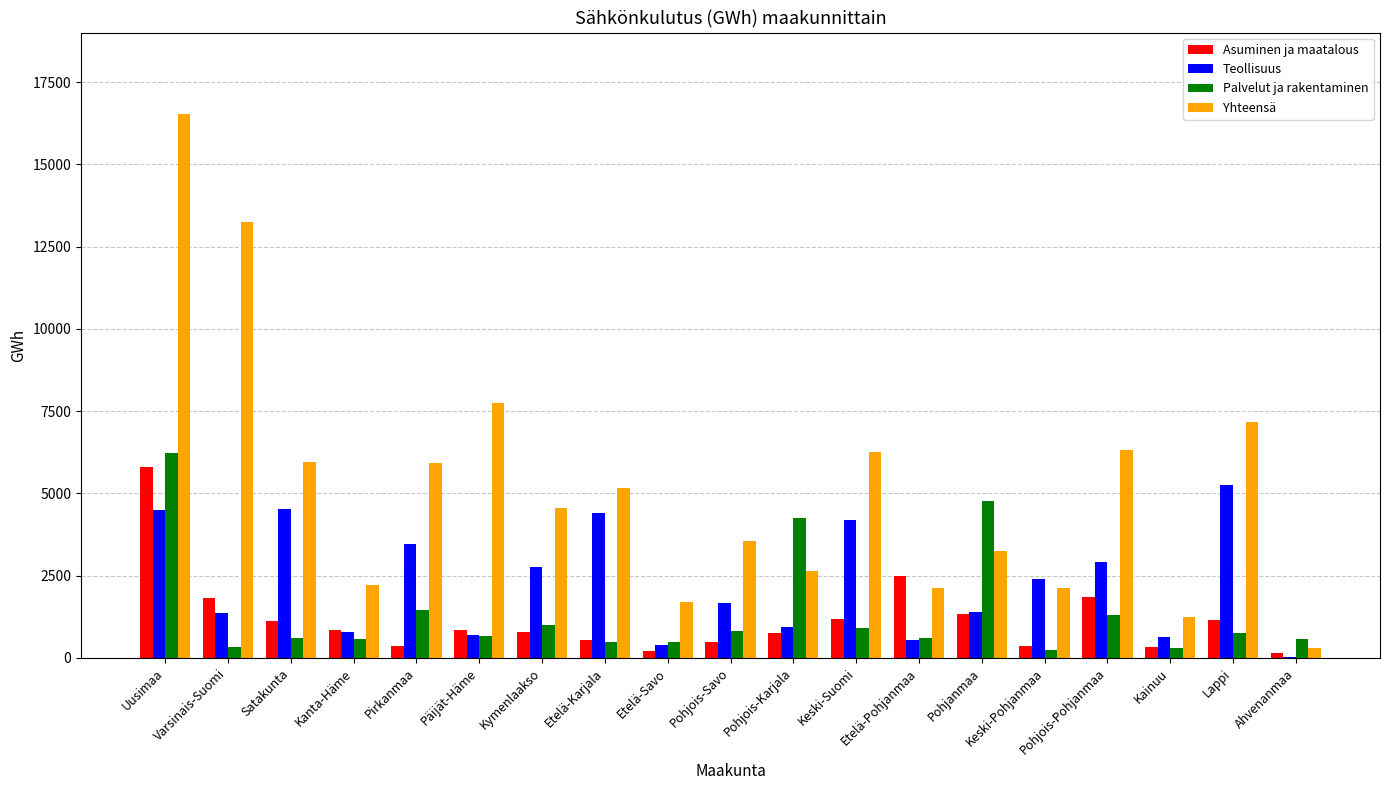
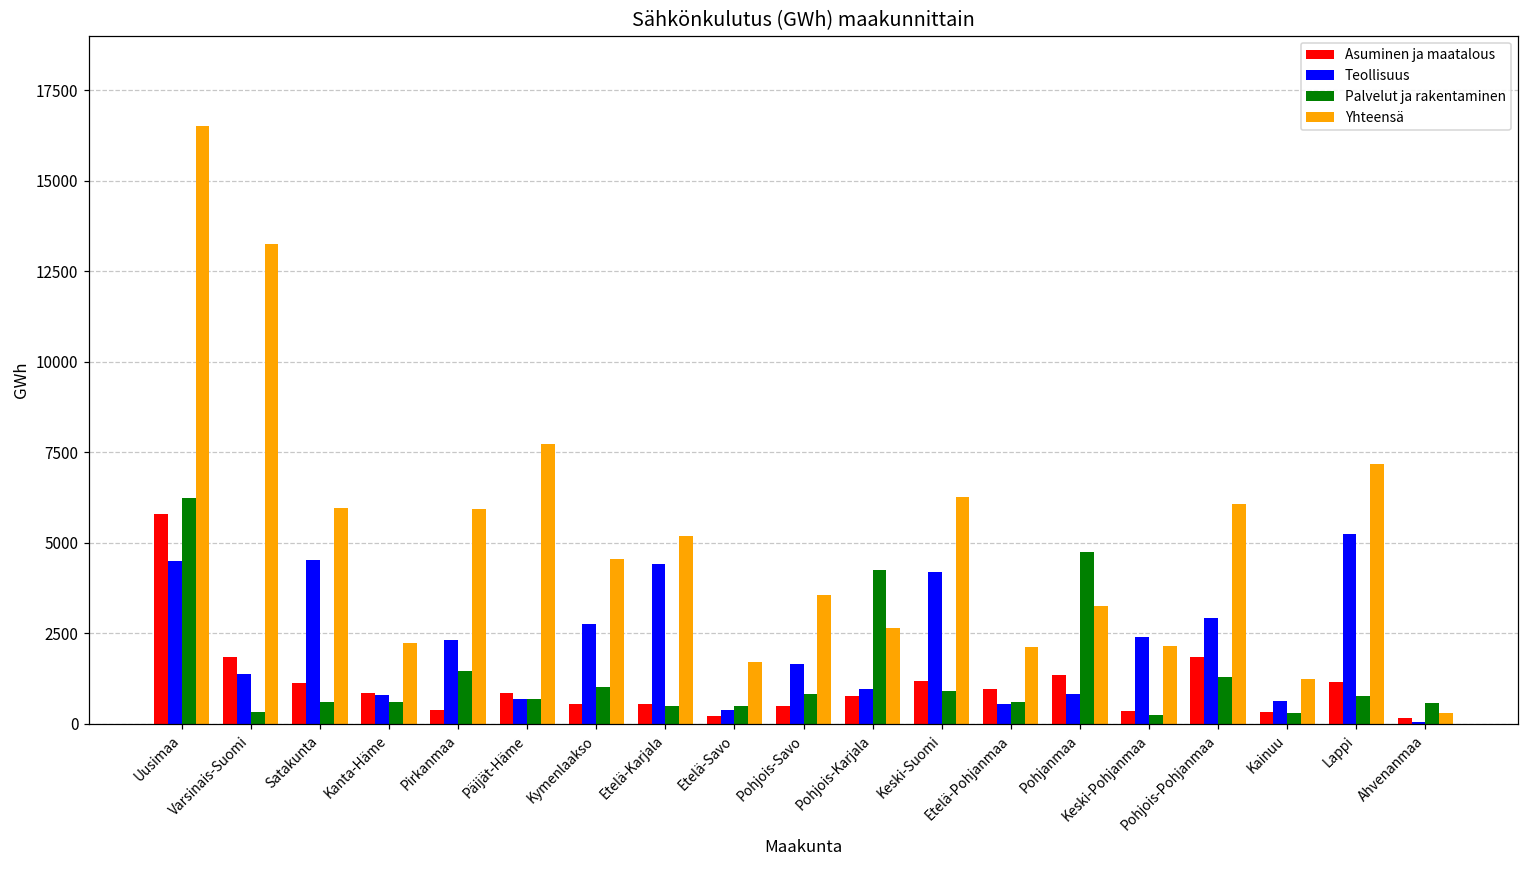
  {
    "Asuminen ja maatalous": {
      "Uusimaa": 5800,
      "Varsinais-Suomi": 1800,
      "Satakunta": 1100,
      "Kanta-Häme": 900,
      "Pirkanmaa": 400,
      "Päijät-Häme": 900,
-     "Kymenlaakso": 800,
+     "Kymenlaakso": 500,
      "Etelä-Karjala": 500,
      "Etelä-Savo": 200,
      "Pohjois-Savo": 500,
      "Pohjois-Karjala": 800,
      "Keski-Suomi": 1200,
-     "Etelä-Pohjanmaa": 2500,
+     "Etelä-Pohjanmaa": 1000,
      "Pohjanmaa": 1300,
      "Keski-Pohjanmaa": 300,
      "Pohjois-Pohjanmaa": 1800,
      "Kainuu": 300,
      "Lappi": 1200,
      "Ahvenanmaa": 100
    },
    "Teollisuus": {
      "Uusimaa": 4500,
      "Varsinais-Suomi": 1400,
      "Satakunta": 4500,
      "Kanta-Häme": 800,
-     "Pirkanmaa": 3500,
+     "Pirkanmaa": 2300,
      "Päijät-Häme": 700,
      "Kymenlaakso": 2800,
      "Etelä-Karjala": 4400,
      "Etelä-Savo": 400,
      "Pohjois-Savo": 1700,
      "Pohjois-Karjala": 1000,
      "Keski-Suomi": 4200,
      "Etelä-Pohjanmaa": 600,
-     "Pohjanmaa": 1400,
+     "Pohjanmaa": 800,
      "Keski-Pohjanmaa": 2400,
      "Pohjois-Pohjanmaa": 2900,
      "Kainuu": 600,
      "Lappi": 5200
    },
    "Palvelut ja rakentaminen": {
      "Uusimaa": 6200,
      "Varsinais-Suomi": 300,
      "Satakunta": 600,
      "Kanta-Häme": 600,
      "Pirkanmaa": 1500,
      "Päijät-Häme": 700,
      "Kymenlaakso": 1000,
      "Etelä-Karjala": 500,
      "Etelä-Savo": 500,
      "Pohjois-Savo": 800,
      "Pohjois-Karjala": 4200,
      "Keski-Suomi": 900,
      "Etelä-Pohjanmaa": 600,
      "Pohjanmaa": 4800,
      "Keski-Pohjanmaa": 200,
      "Pohjois-Pohjanmaa": 1300,
      "Kainuu": 300,
      "Lappi": 800,
      "Ahvenanmaa": 600
    },
    "Yhteensä": {
      "Uusimaa": 16500,
      "Varsinais-Suomi": 13300,
      "Satakunta": 6000,
      "Kanta-Häme": 2200,
      "Pirkanmaa": 5900,
      "Päijät-Häme": 7700,
      "Kymenlaakso": 4500,
      "Etelä-Karjala": 5200,
      "Etelä-Savo": 1700,
      "Pohjois-Savo": 3500,
      "Pohjois-Karjala": 2600,
      "Keski-Suomi": 6300,
      "Etelä-Pohjanmaa": 2100,
      "Pohjanmaa": 3300,
      "Keski-Pohjanmaa": 2100,
-     "Pohjois-Pohjanmaa": 6300,
+     "Pohjois-Pohjanmaa": 6100,
      "Kainuu": 1200,
      "Lappi": 7200,
      "Ahvenanmaa": 300
    }
  }
